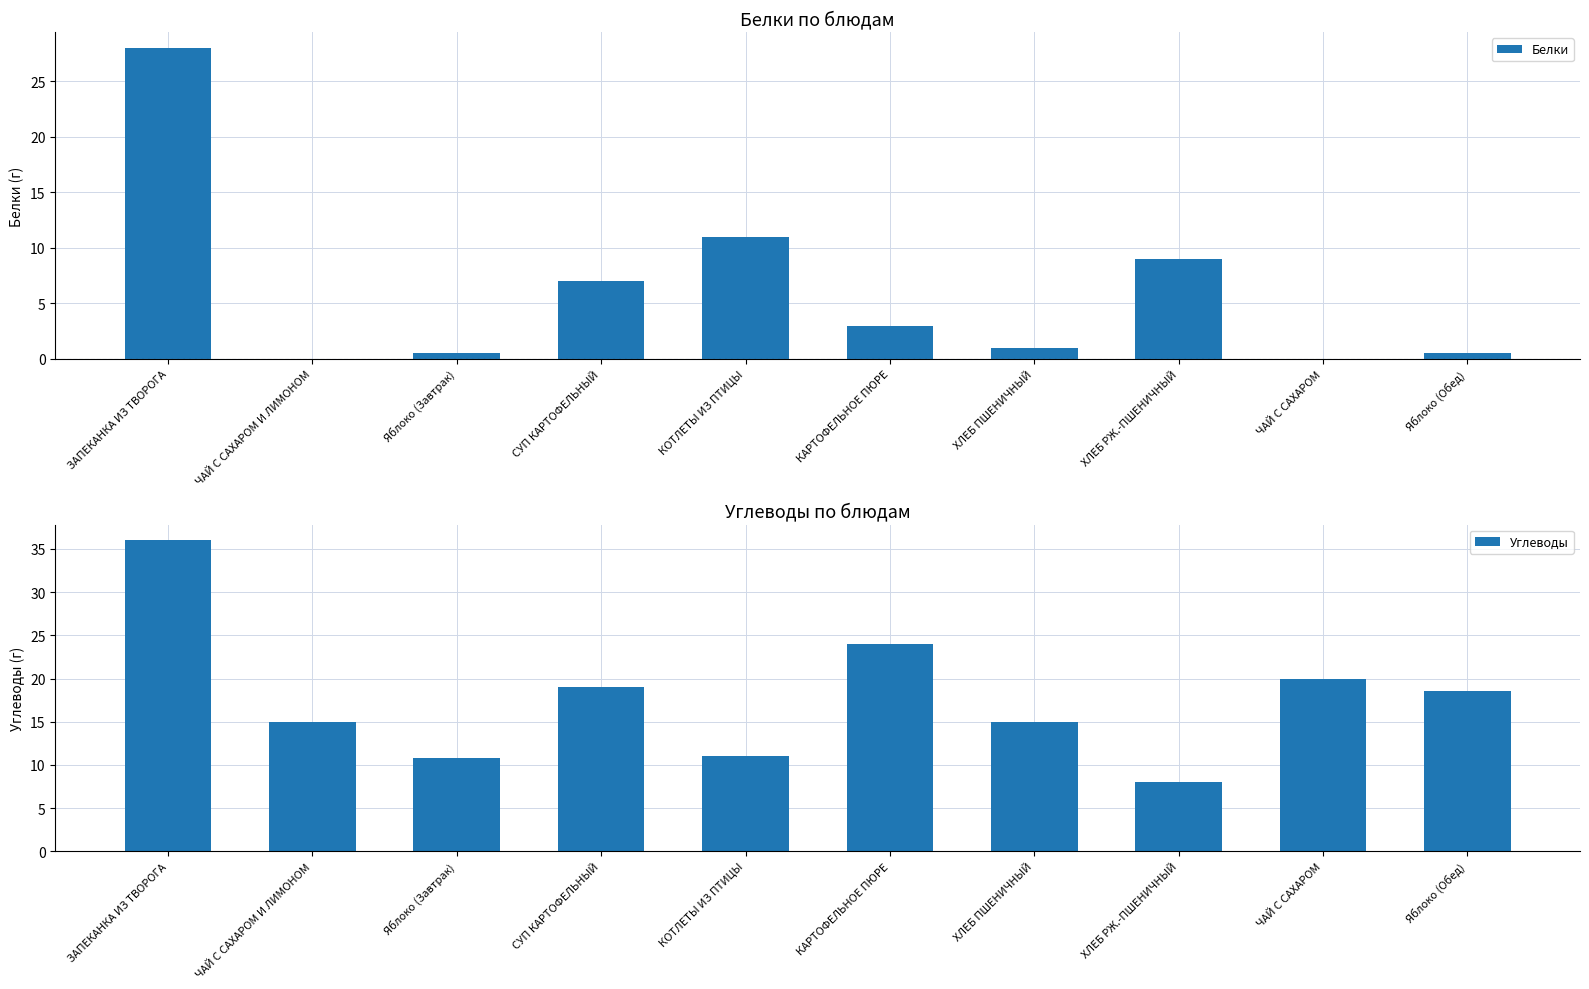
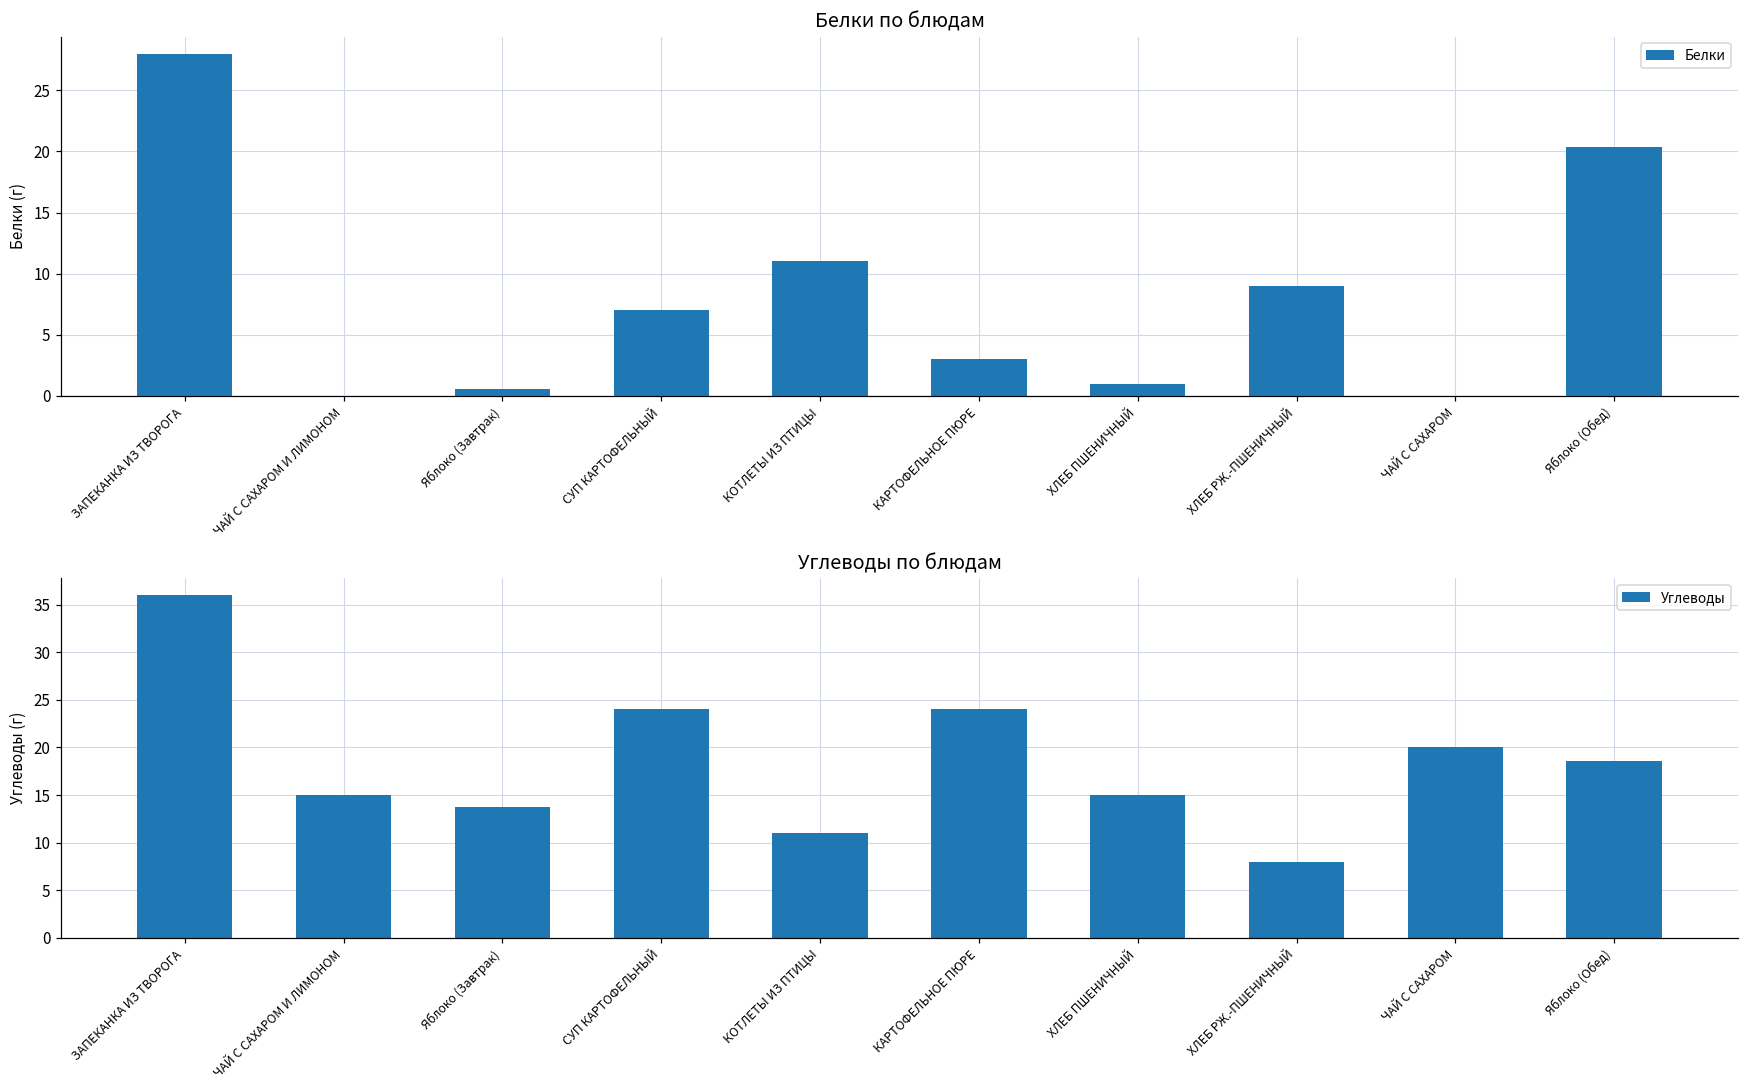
  {
    "Белки по блюдам": {
      "ЗАПЕКАНКА ИЗ ТВОРОГА": 28.0,
      "ЧАЙ С САХАРОМ И ЛИМОНОМ": 0.0,
      "Яблоко (Завтрак)": 0.6,
      "СУП КАРТОФЕЛЬНЫЙ": 7.0,
      "КОТЛЕТЫ ИЗ ПТИЦЫ": 11.0,
      "КАРТОФЕЛЬНОЕ ПЮРЕ": 3.0,
      "ХЛЕБ ПШЕНИЧНЫЙ": 1.0,
      "ХЛЕБ РЖ.-ПШЕНИЧНЫЙ": 9.0,
      "ЧАЙ С САХАРОМ": 0.0,
-     "Яблоко (Обед)": 0.6
+     "Яблоко (Обед)": 20.4
    },
    "Углеводы по блюдам": {
      "ЗАПЕКАНКА ИЗ ТВОРОГА": 36,
      "ЧАЙ С САХАРОМ И ЛИМОНОМ": 15,
-     "Яблоко (Завтрак)": 11,
-     "СУП КАРТОФЕЛЬНЫЙ": 19,
+     "Яблоко (Завтрак)": 14,
+     "СУП КАРТОФЕЛЬНЫЙ": 24,
      "КОТЛЕТЫ ИЗ ПТИЦЫ": 11,
      "КАРТОФЕЛЬНОЕ ПЮРЕ": 24,
      "ХЛЕБ ПШЕНИЧНЫЙ": 15,
      "ХЛЕБ РЖ.-ПШЕНИЧНЫЙ": 8,
      "ЧАЙ С САХАРОМ": 20,
      "Яблоко (Обед)": 19
    }
  }
